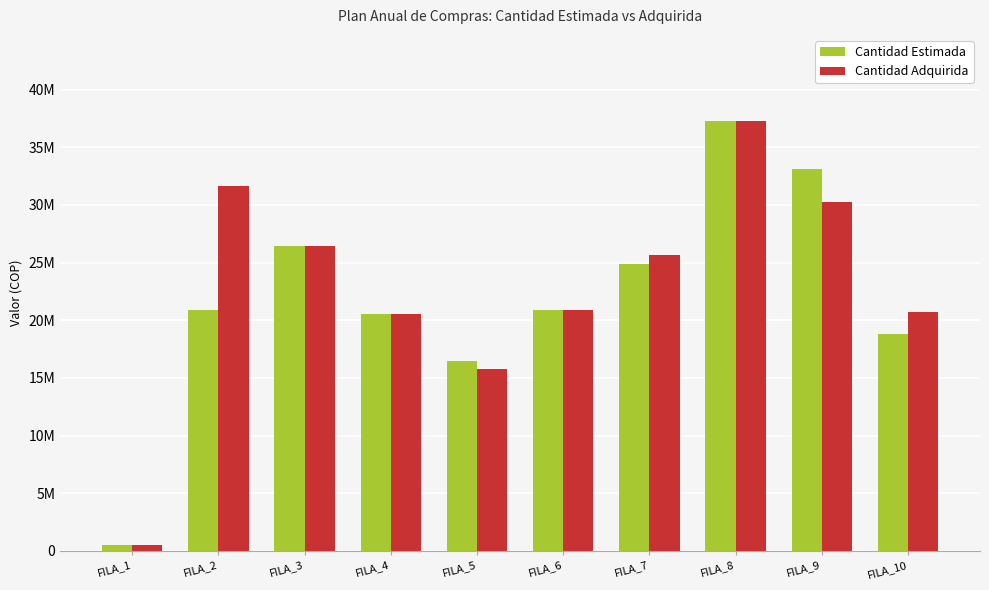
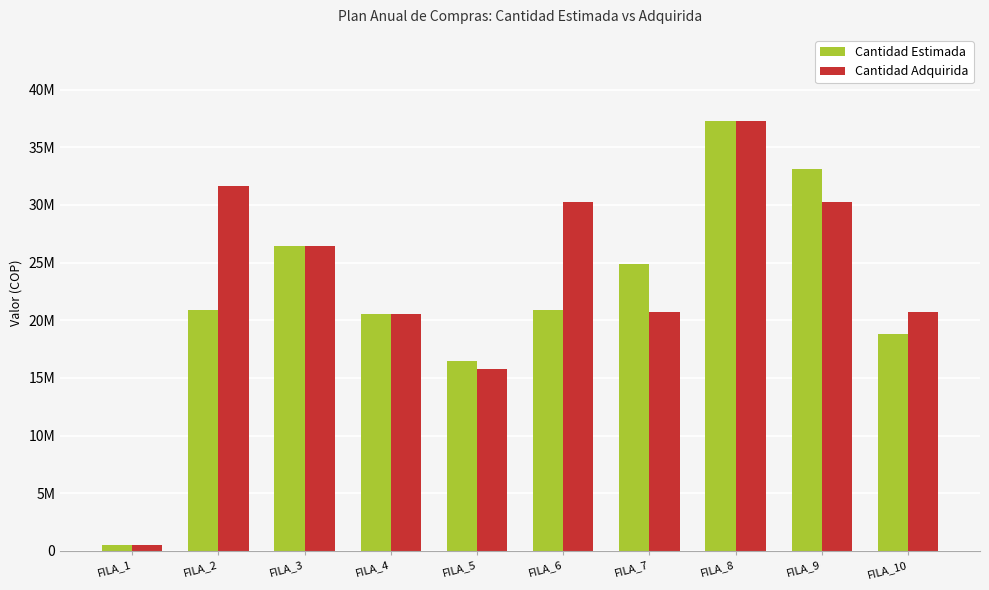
  {
    "Cantidad Estimada": {
      "FILA_1": 500000,
      "FILA_2": 20900000,
      "FILA_3": 26400000,
      "FILA_4": 20500000,
      "FILA_5": 16500000,
      "FILA_6": 20900000,
      "FILA_7": 24900000,
      "FILA_8": 37300000,
      "FILA_9": 33100000,
      "FILA_10": 18800000
    },
    "Cantidad Adquirida": {
      "FILA_1": 500000,
      "FILA_2": 31600000,
      "FILA_3": 26400000,
      "FILA_4": 20500000,
      "FILA_5": 15700000,
-     "FILA_6": 20900000,
-     "FILA_7": 25700000,
+     "FILA_6": 30300000,
+     "FILA_7": 20700000,
      "FILA_8": 37300000,
      "FILA_9": 30200000,
      "FILA_10": 20700000
    }
  }
